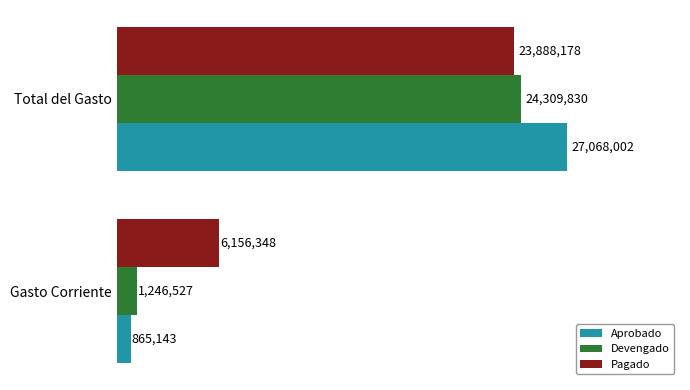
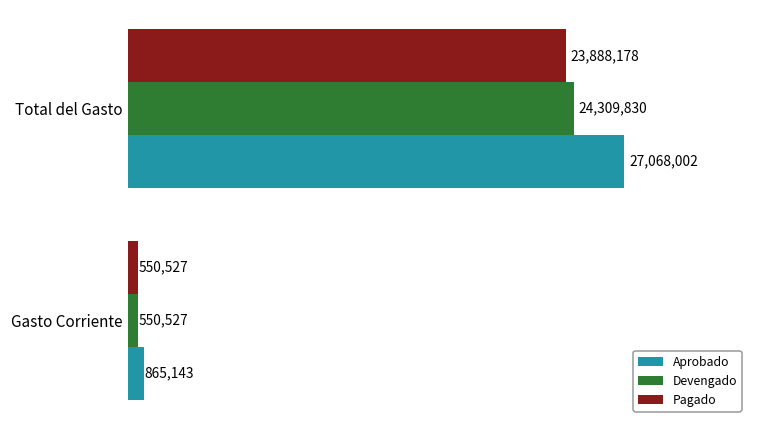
  {
    "Aprobado": {
      "Total del Gasto": "27,068,002",
      "Gasto Corriente": "865,143"
    },
    "Devengado": {
      "Total del Gasto": "24,309,830",
-     "Gasto Corriente": "1,246,527"
+     "Gasto Corriente": "550,527"
    },
    "Pagado": {
      "Total del Gasto": "23,888,178",
-     "Gasto Corriente": "6,156,348"
+     "Gasto Corriente": "550,527"
    }
  }
